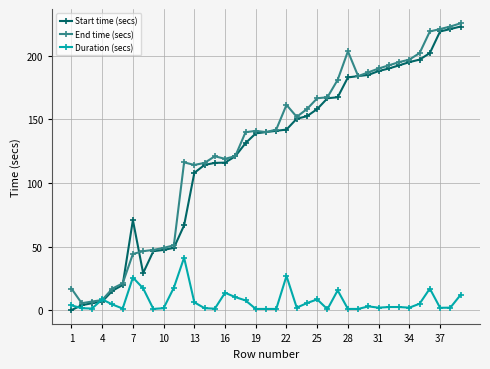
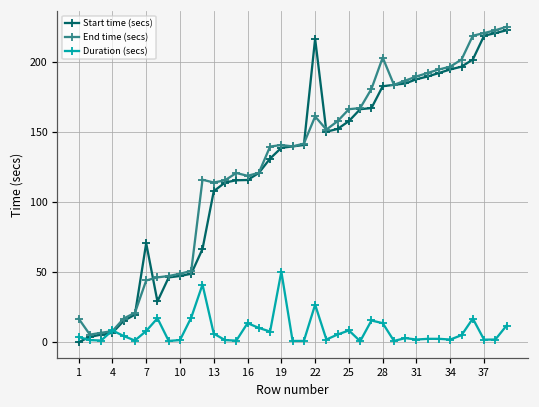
  {
    "Start time (secs)": {
      "1": 0,
      "7": 71,
      "13": 108,
      "16": 116,
      "19": 139,
-     "22": 142,
+     "22": 217,
      "25": 158,
      "28": 183
    },
    "End time (secs)": {
      "1": 17,
      "7": 44,
      "13": 114,
      "16": 119,
      "19": 141,
      "22": 161,
      "25": 167,
      "28": 204
    },
    "Duration (secs)": {
      "1": 4,
-     "7": 26,
+     "7": 8,
      "10": 2,
      "13": 6,
      "16": 14,
-     "19": 1,
+     "19": 51,
      "22": 27,
      "25": 9,
-     "28": 1,
+     "28": 14,
      "31": 2,
      "34": 2,
      "37": 2
    }
  }
